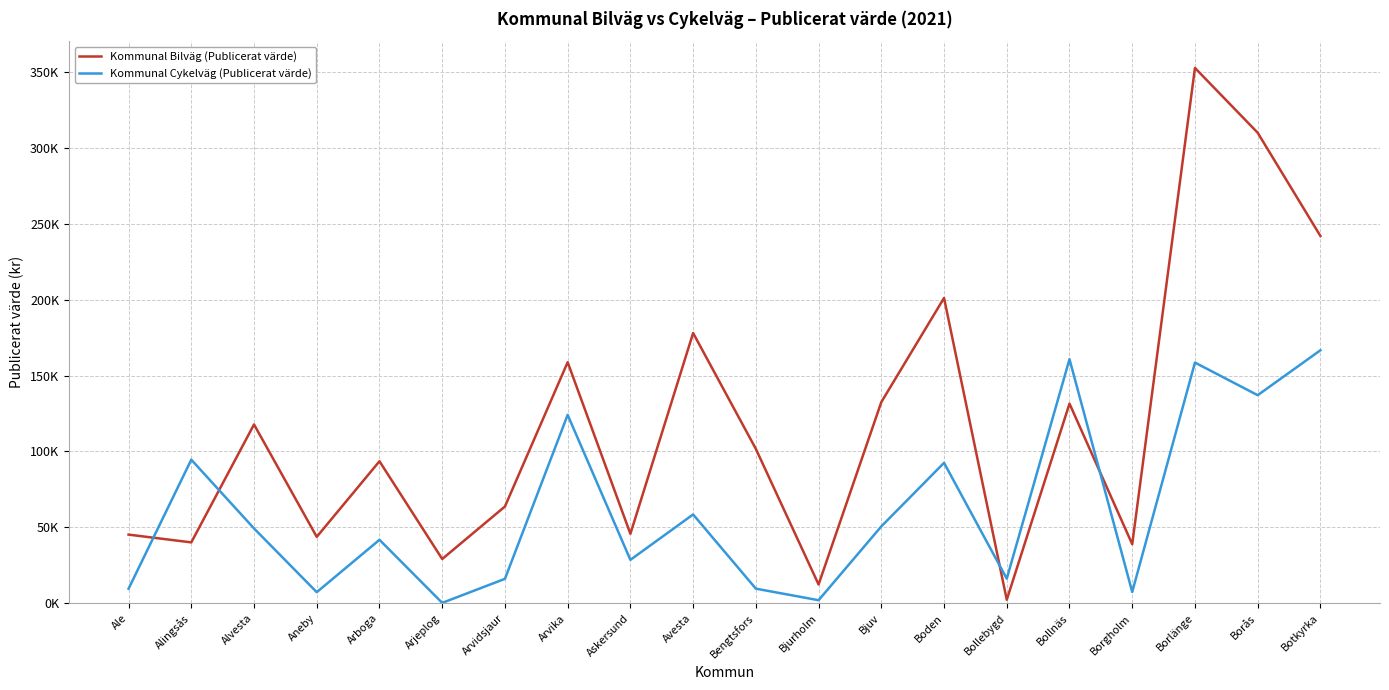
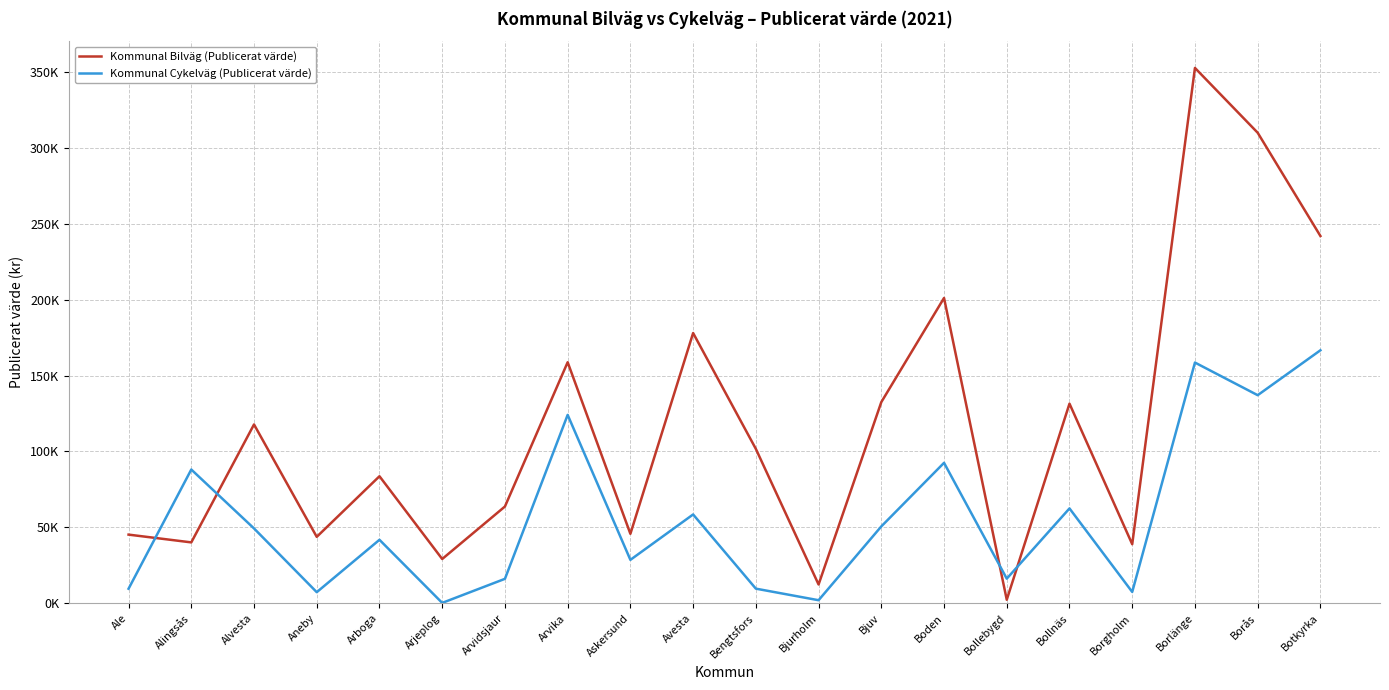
  {
    "Kommunal Bilväg (Publicerat värde)": {
      "Ale": 45000,
      "Alingsås": 40000,
      "Alvesta": 118000,
      "Aneby": 44000,
-     "Arboga": 94000,
+     "Arboga": 84000,
      "Arjeplog": 29000,
      "Arvidsjaur": 64000,
      "Arvika": 159000,
      "Askersund": 46000,
      "Avesta": 178000,
      "Bengtsfors": 102000,
      "Bjurholm": 12000,
      "Bjuv": 133000,
      "Boden": 201000,
      "Bollebygd": 2000,
      "Bollnäs": 132000,
      "Borgholm": 39000,
      "Borlänge": 353000,
      "Borås": 310000,
      "Botkyrka": 242000
    },
    "Kommunal Cykelväg (Publicerat värde)": {
      "Ale": 10000,
-     "Alingsås": 95000,
+     "Alingsås": 88000,
      "Alvesta": 49000,
      "Aneby": 7000,
      "Arboga": 42000,
      "Arjeplog": 0,
      "Arvidsjaur": 16000,
      "Arvika": 124000,
      "Askersund": 29000,
      "Avesta": 59000,
      "Bengtsfors": 10000,
      "Bjurholm": 2000,
      "Bjuv": 51000,
      "Boden": 93000,
      "Bollebygd": 16000,
-     "Bollnäs": 161000,
+     "Bollnäs": 63000,
      "Borgholm": 7000,
      "Borlänge": 159000,
      "Borås": 137000,
      "Botkyrka": 167000
    }
  }
